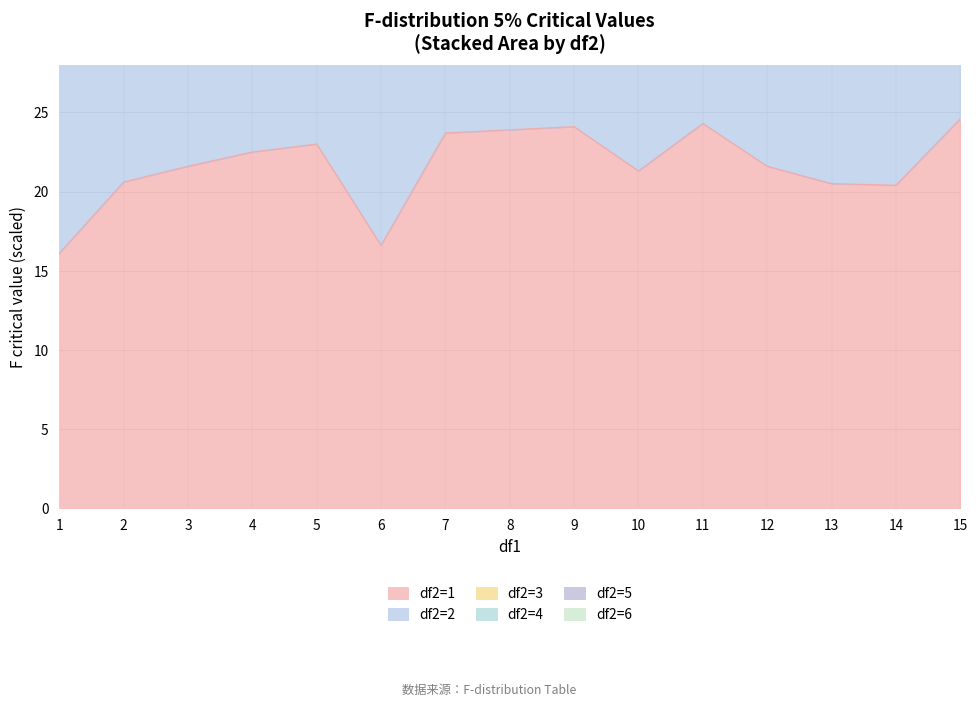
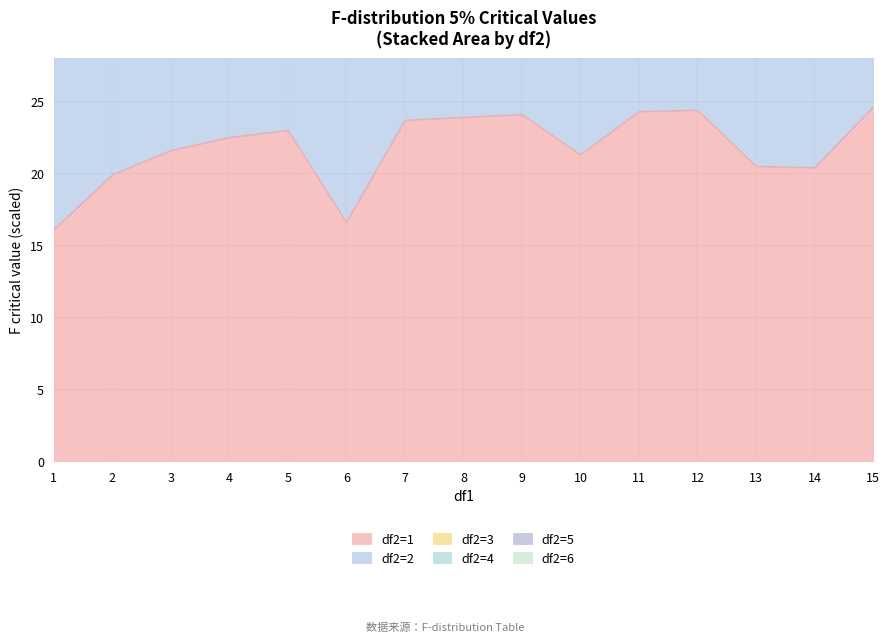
  {
    "df2=1": {
      "1": 16.1,
-     "2": 20.6,
+     "2": 19.9,
      "3": 21.6,
      "4": 22.5,
      "5": 23.0,
      "6": 16.6,
      "7": 23.7,
      "8": 23.9,
      "9": 24.1,
      "10": 21.3,
      "11": 24.3,
-     "12": 21.6,
+     "12": 24.4,
      "13": 20.5,
      "14": 20.4,
      "15": 24.6
    }
  }
